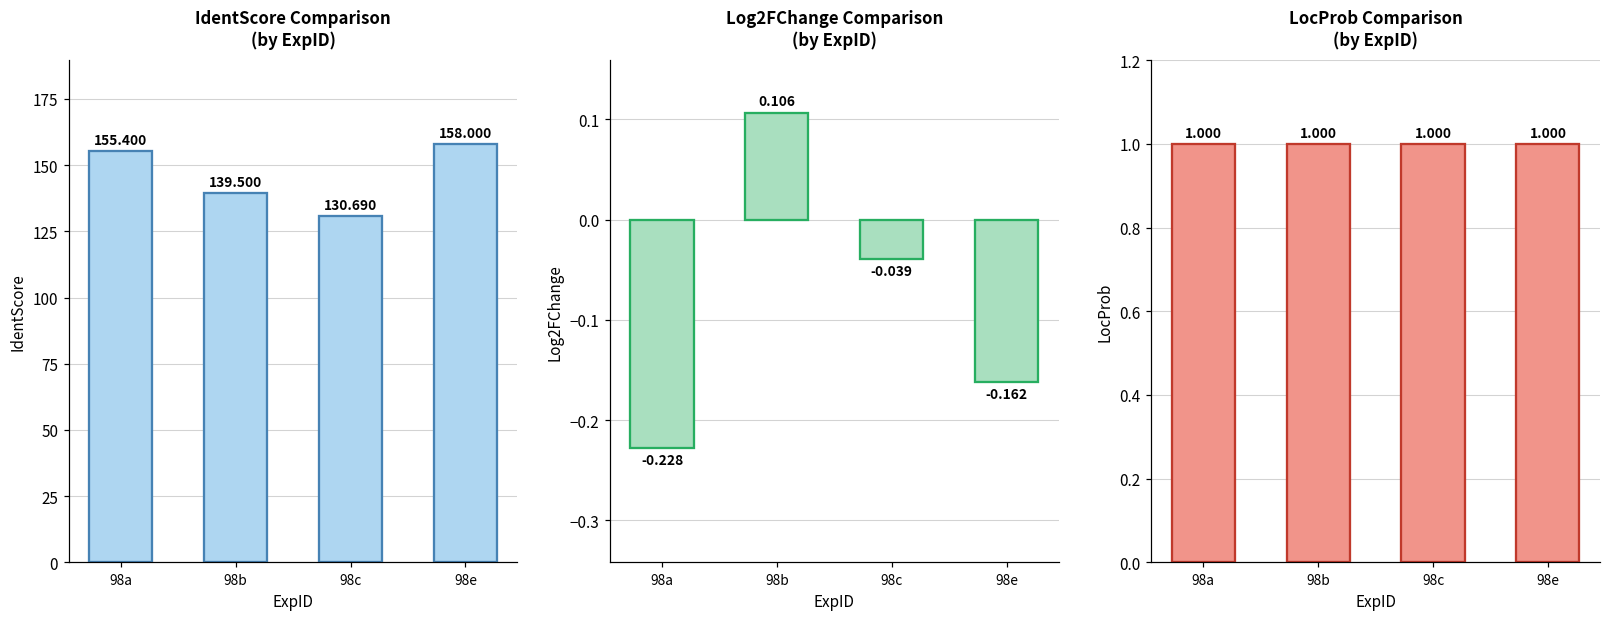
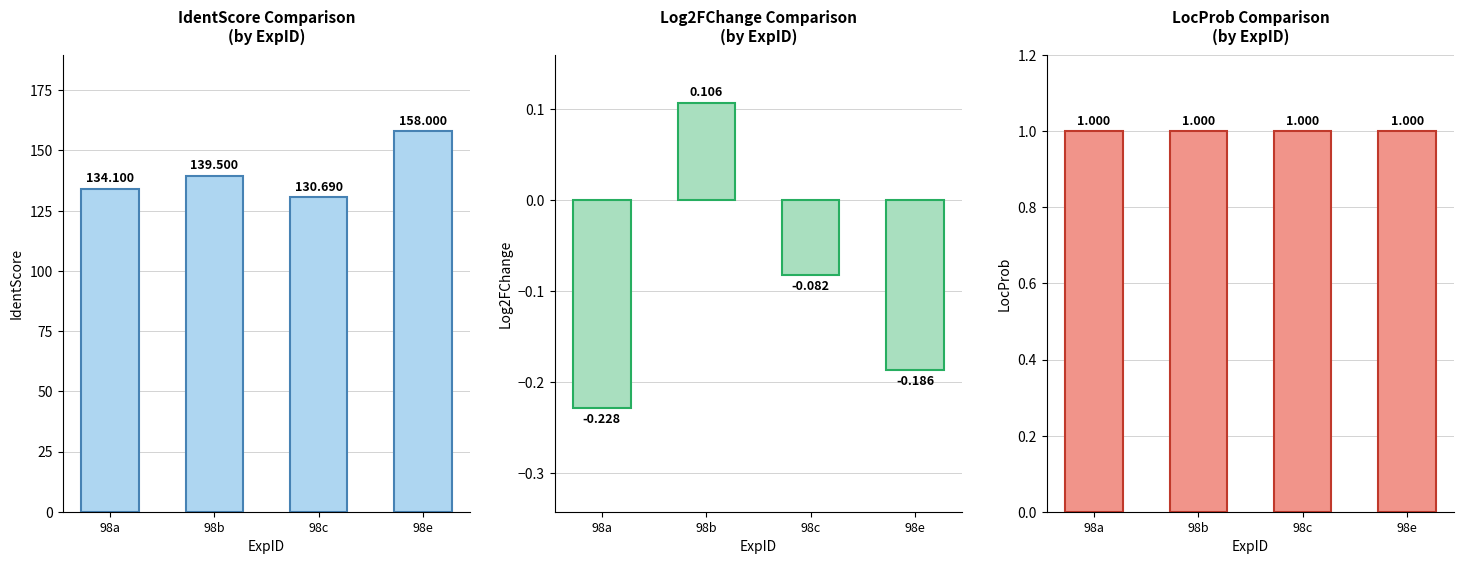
  {
    "IdentScore Comparison (by ExpID)": {
-     "98a": 155.400,
+     "98a": 134.100,
      "98b": 139.500,
      "98c": 130.690,
      "98e": 158.000
    },
    "Log2FChange Comparison (by ExpID)": {
      "98a": -0.228,
      "98b": 0.106,
-     "98c": -0.039,
-     "98e": -0.162
+     "98c": -0.082,
+     "98e": -0.186
    },
    "LocProb Comparison (by ExpID)": {
      "98a": 1.000,
      "98b": 1.000,
      "98c": 1.000,
      "98e": 1.000
    }
  }
